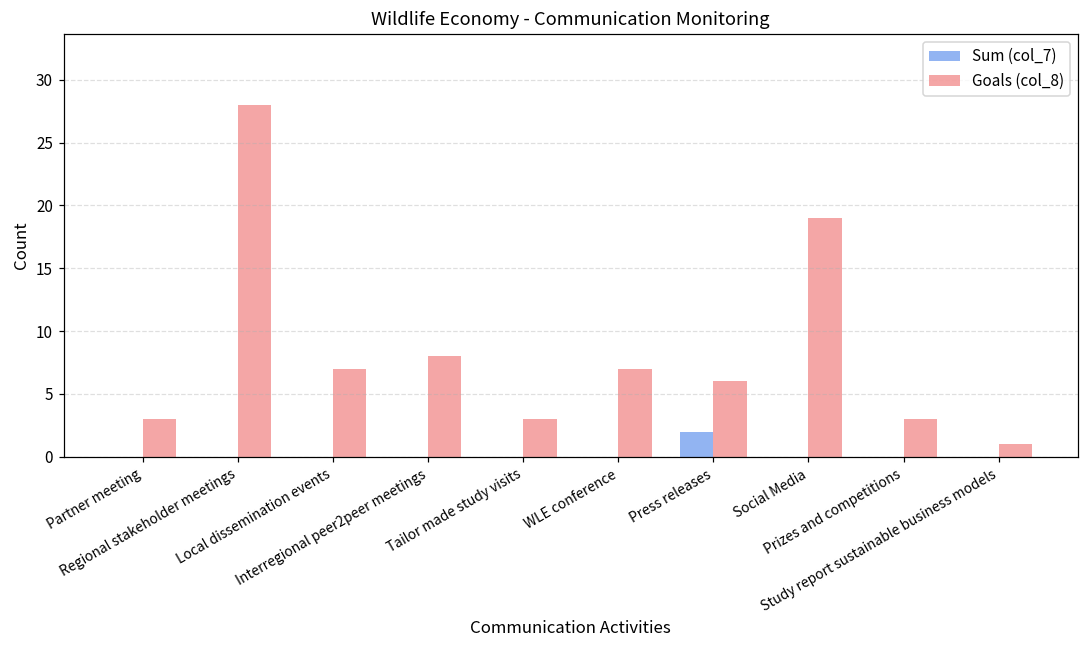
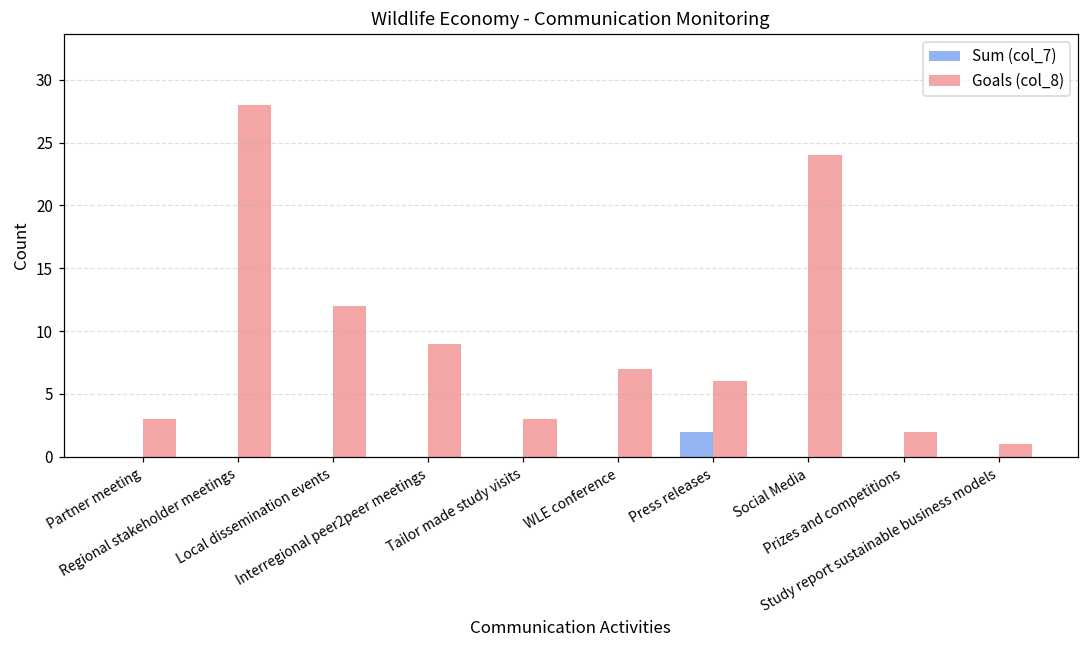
  {
    "Sum (col_7)": {
      "Partner meeting": 0,
      "Regional stakeholder meetings": 0,
      "Local dissemination events": 0,
      "Interregional peer2peer meetings": 0,
      "Tailor made study visits": 0,
      "WLE conference": 0,
      "Press releases": 2,
      "Social Media": 0,
      "Prizes and competitions": 0,
      "Study report sustainable business models": 0
    },
    "Goals (col_8)": {
      "Partner meeting": 3,
      "Regional stakeholder meetings": 28,
-     "Local dissemination events": 7,
-     "Interregional peer2peer meetings": 8,
+     "Local dissemination events": 12,
+     "Interregional peer2peer meetings": 9,
      "Tailor made study visits": 3,
      "WLE conference": 7,
      "Press releases": 6,
-     "Social Media": 19,
-     "Prizes and competitions": 3,
+     "Social Media": 24,
+     "Prizes and competitions": 2,
      "Study report sustainable business models": 1
    }
  }
